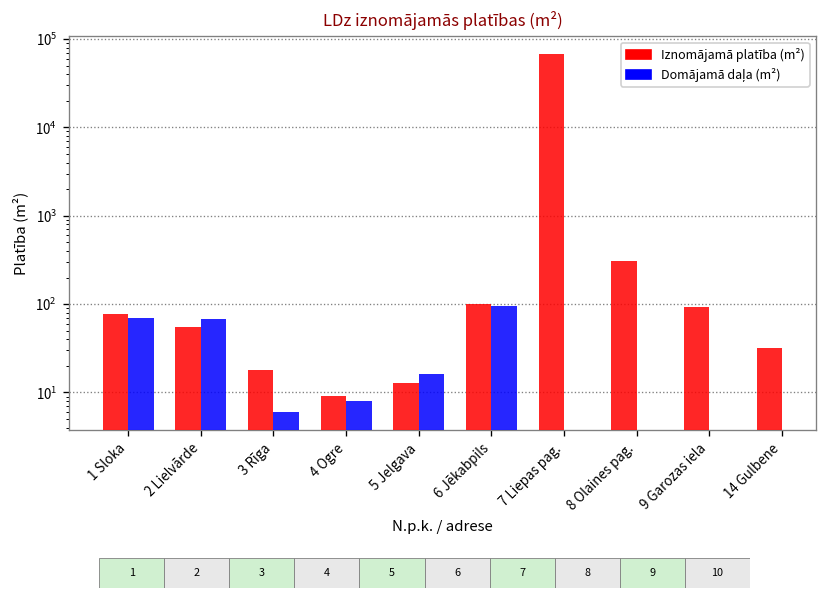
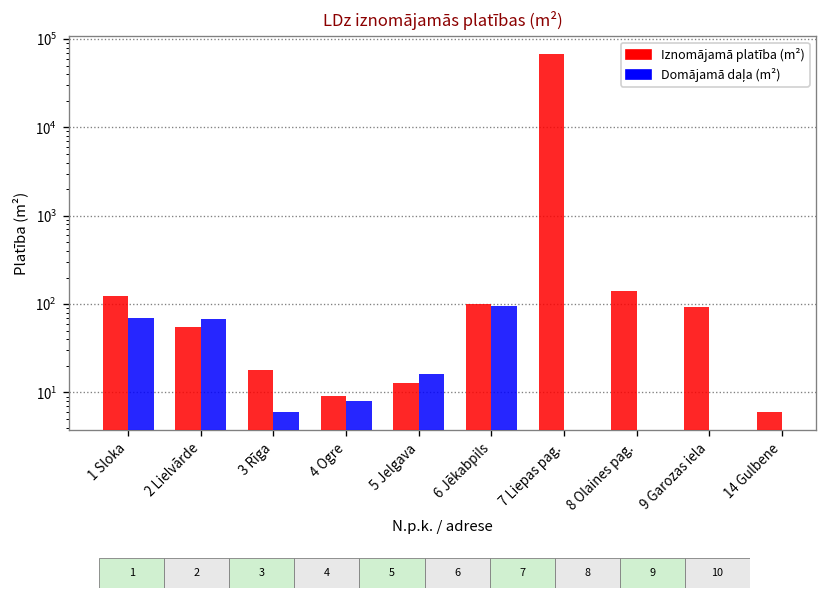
  {
    "Iznomājamā platība (m²)": {
-     "1 Sloka": 80,
+     "1 Sloka": 120,
      "2 Lielvārde": 60,
      "3 Rīga": 18,
      "4 Ogre": 9,
      "5 Jelgava": 13,
      "6 Jēkabpils": 100,
      "7 Liepas pag.": 70000,
-     "8 Olaines pag.": 310,
+     "8 Olaines pag.": 140,
      "9 Garozas iela": 90,
-     "14 Gulbene": 32
+     "14 Gulbene": 6
    }
  }
